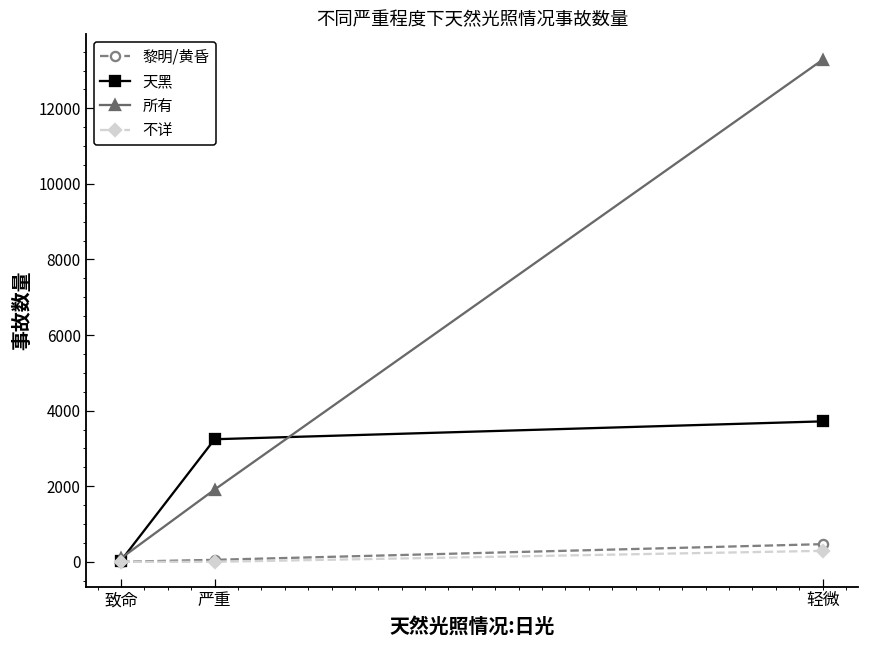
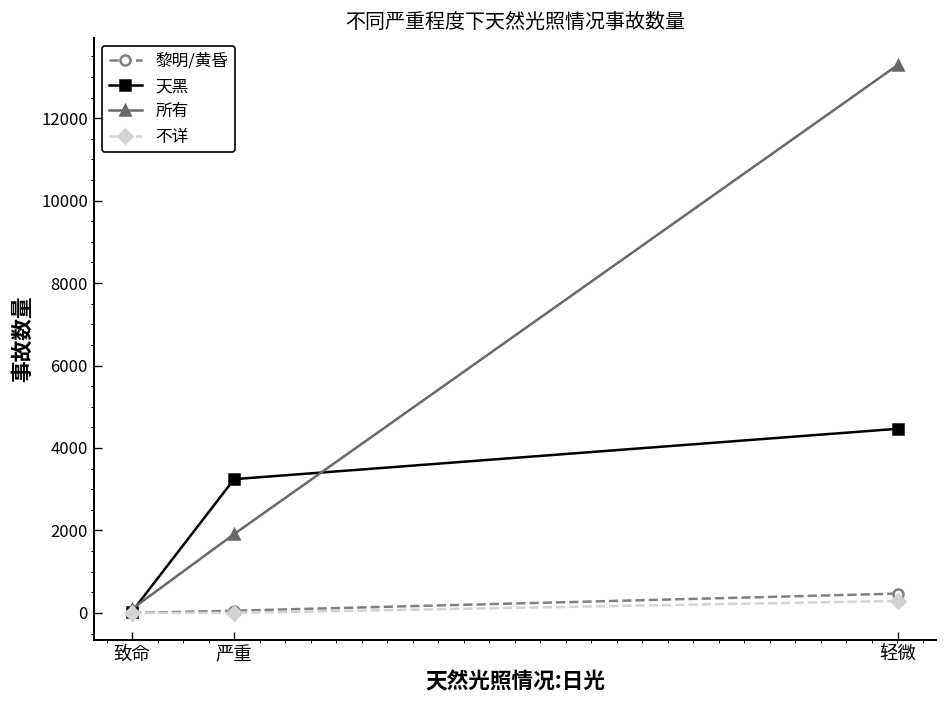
  {
    "天黑": {
      "严重": 3200,
-     "轻微": 3700
+     "轻微": 4500
    },
    "不详": {
      "轻微": 300
    }
  }
